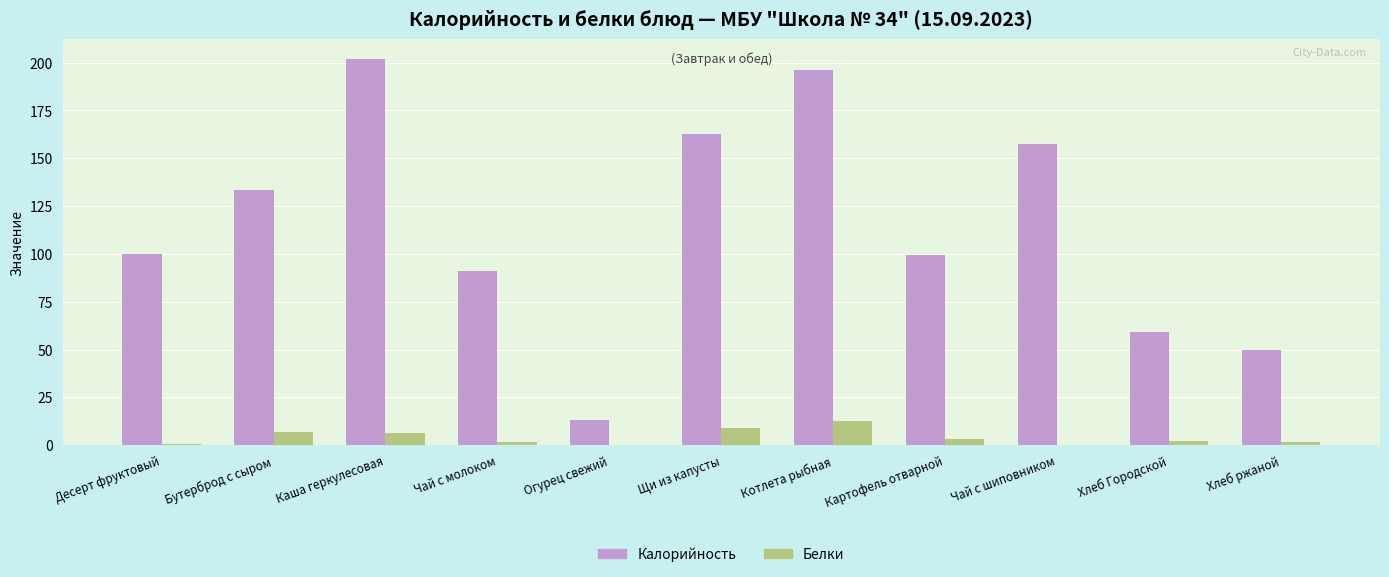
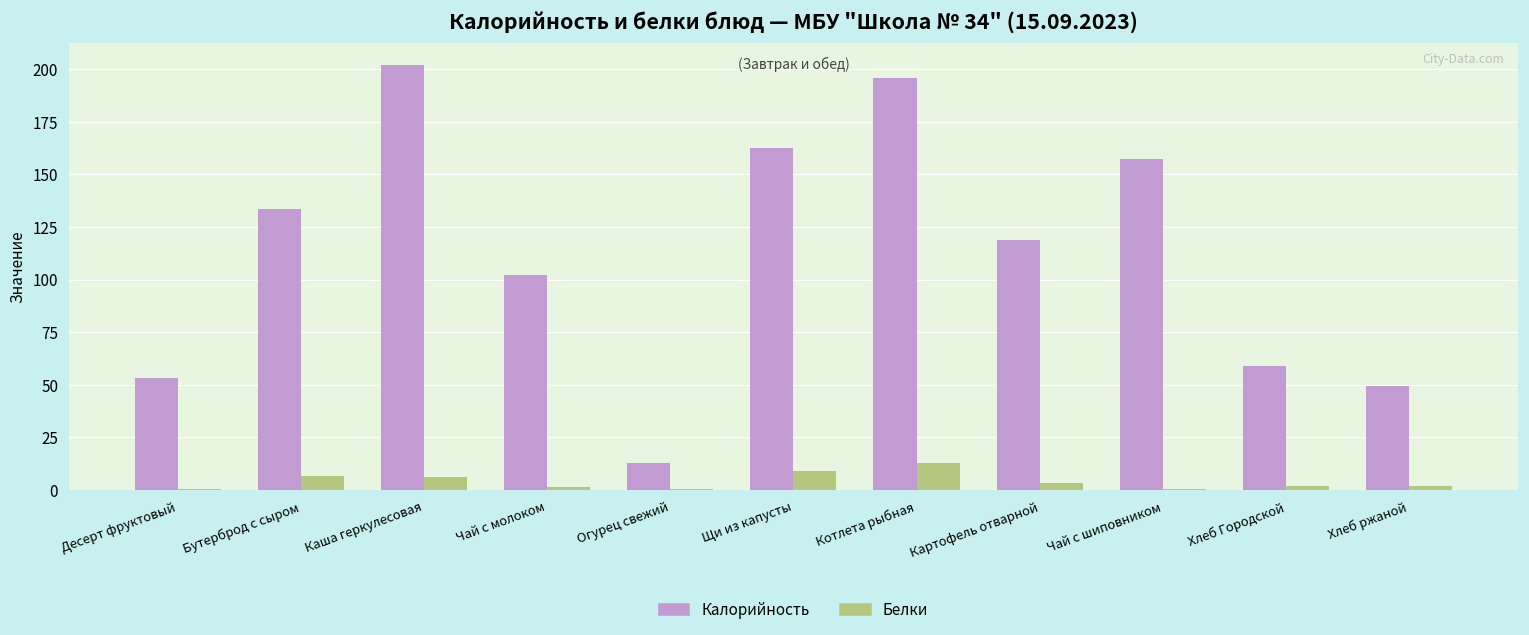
  {
    "Калорийность": {
-     "Десерт фруктовый": 100,
+     "Десерт фруктовый": 53,
      "Бутерброд с сыром": 133,
      "Каша геркулесовая": 202,
-     "Чай с молоком": 91,
+     "Чай с молоком": 102,
      "Огурец свежий": 13,
      "Щи из капусты": 163,
      "Котлета рыбная": 196,
-     "Картофель отварной": 99,
+     "Картофель отварной": 119,
      "Чай с шиповником": 157,
      "Хлеб Городской": 59,
      "Хлеб ржаной": 50
    },
    "Белки": {
      "Бутерброд с сыром": 7,
      "Каша геркулесовая": 6,
      "Чай с молоком": 1,
      "Щи из капусты": 9,
      "Котлета рыбная": 13,
      "Картофель отварной": 3,
      "Хлеб Городской": 2,
      "Хлеб ржаной": 2
    }
  }
